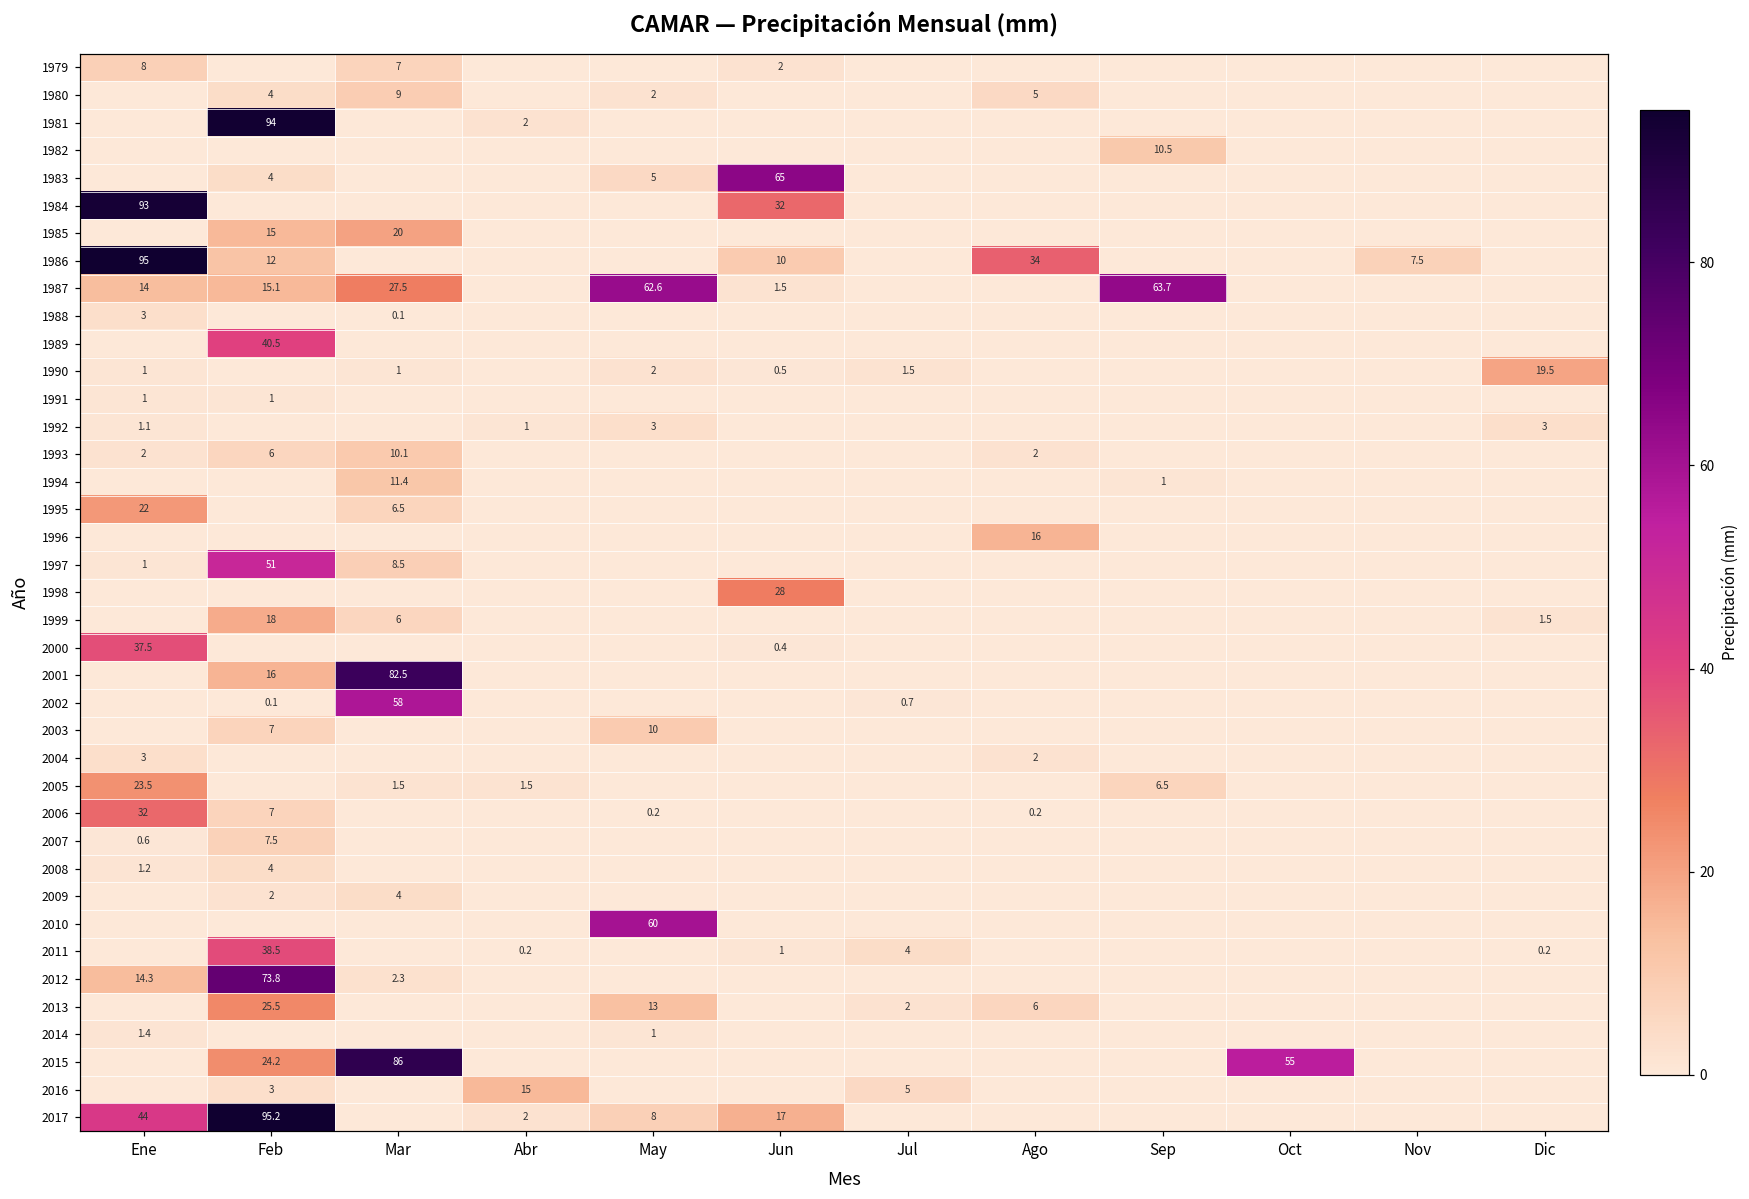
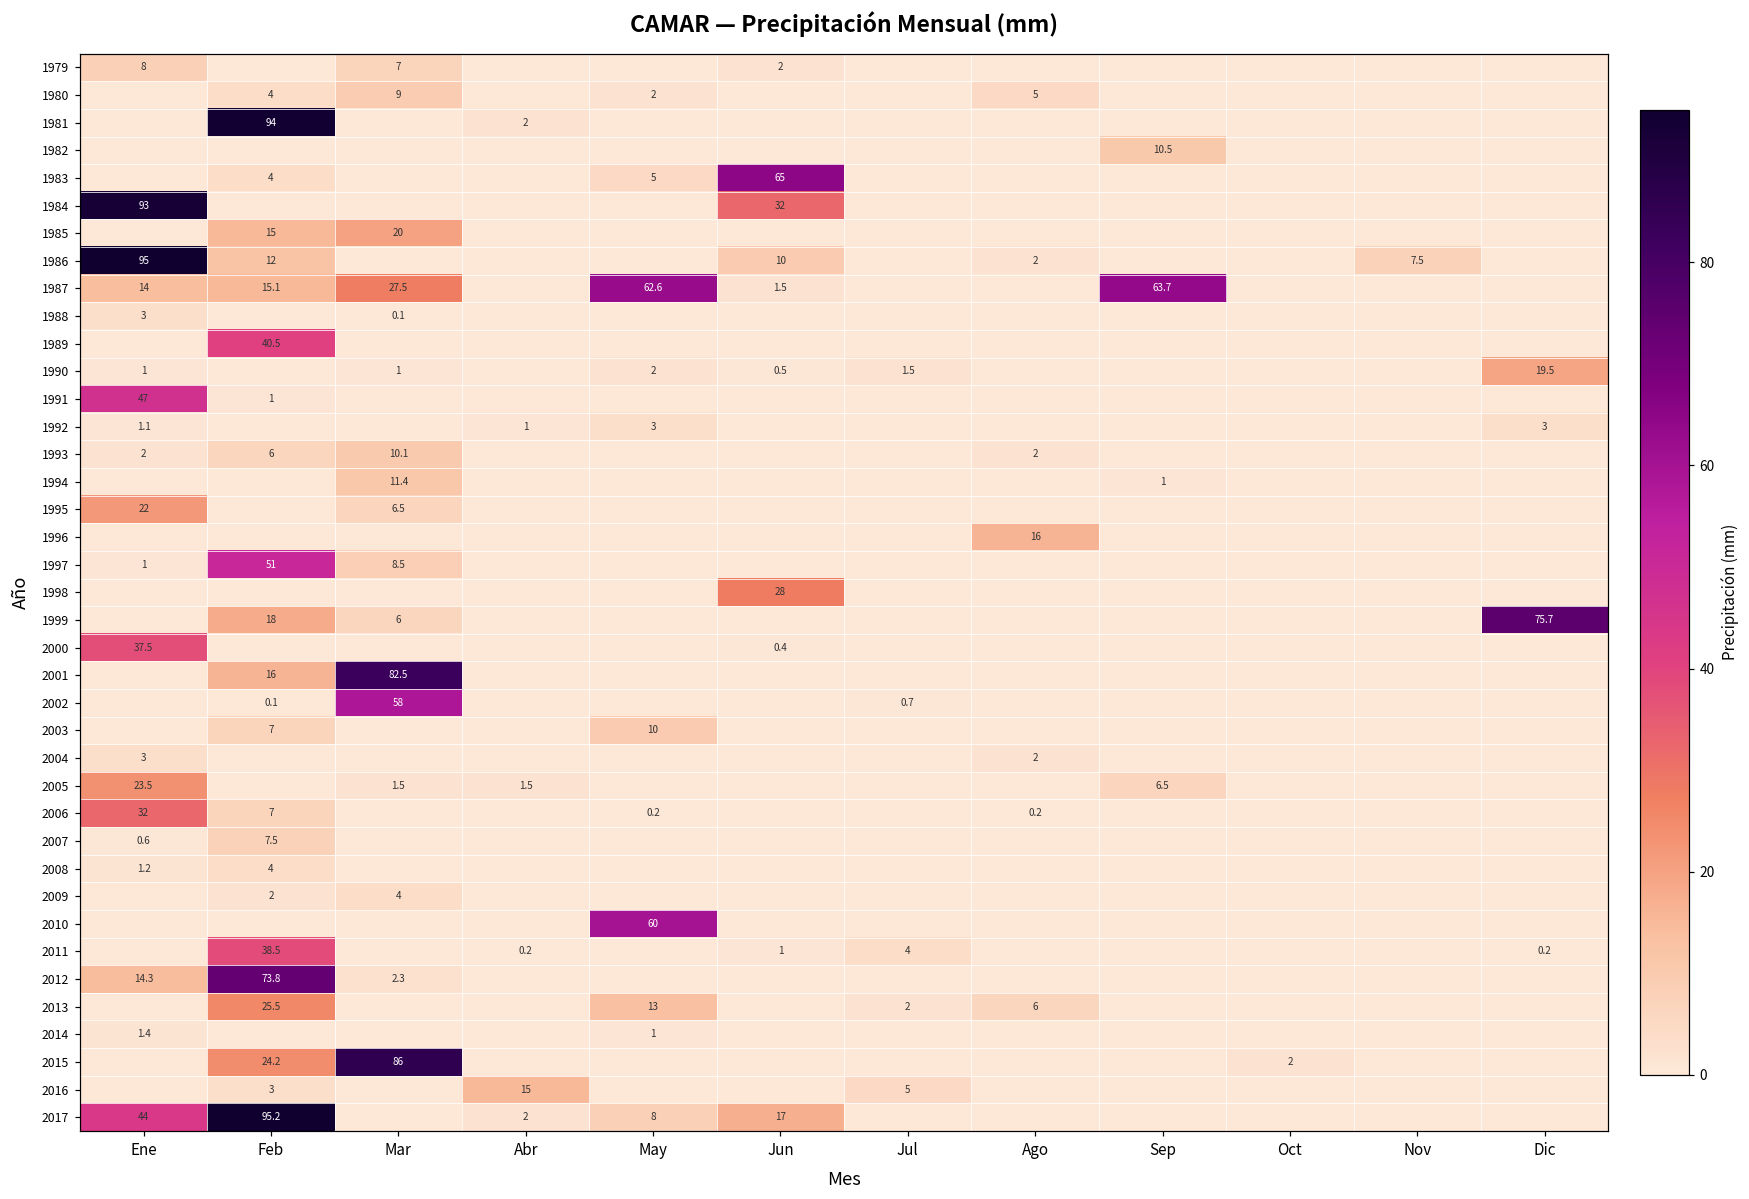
  {
    "1979": {
      "Ene": 8,
      "Mar": 7,
      "Jun": 2
    },
    "1980": {
      "Feb": 4,
      "Mar": 9,
      "May": 2,
      "Ago": 5
    },
    "1981": {
      "Feb": 94,
      "Abr": 2
    },
    "1982": {
      "Sep": 10.5
    },
    "1983": {
      "Feb": 4,
      "May": 5,
      "Jun": 65
    },
    "1984": {
      "Ene": 93,
      "Jun": 32
    },
    "1985": {
      "Feb": 15,
      "Mar": 20
    },
    "1986": {
      "Ene": 95,
      "Feb": 12,
      "Jun": 10,
-     "Ago": 34,
+     "Ago": 2,
      "Nov": 7.5
    },
    "1987": {
      "Ene": 14,
      "Feb": 15.1,
      "Mar": 27.5,
      "May": 62.6,
      "Jun": 1.5,
      "Sep": 63.7
    },
    "1988": {
      "Ene": 3,
      "Mar": 0.1
    },
    "1989": {
      "Feb": 40.5
    },
    "1990": {
      "Ene": 1,
      "Mar": 1,
      "May": 2,
      "Jun": 0.5,
      "Jul": 1.5,
      "Dic": 19.5
    },
    "1991": {
-     "Ene": 1,
+     "Ene": 47,
      "Feb": 1
    },
    "1992": {
      "Ene": 1.1,
      "Abr": 1,
      "May": 3,
      "Dic": 3
    },
    "1993": {
      "Ene": 2,
      "Feb": 6,
      "Mar": 10.1,
      "Ago": 2
    },
    "1994": {
      "Mar": 11.4,
      "Sep": 1
    },
    "1995": {
      "Ene": 22,
      "Mar": 6.5
    },
    "1996": {
      "Ago": 16
    },
    "1997": {
      "Ene": 1,
      "Feb": 51,
      "Mar": 8.5
    },
    "1998": {
      "Jun": 28
    },
    "1999": {
      "Feb": 18,
      "Mar": 6,
-     "Dic": 1.5
+     "Dic": 75.7
    },
    "2000": {
      "Ene": 37.5,
      "Jun": 0.4
    },
    "2001": {
      "Feb": 16,
      "Mar": 82.5
    },
    "2002": {
      "Feb": 0.1,
      "Mar": 58,
      "Jul": 0.7
    },
    "2003": {
      "Feb": 7,
      "May": 10
    },
    "2004": {
      "Ene": 3,
      "Ago": 2
    },
    "2005": {
      "Ene": 23.5,
      "Mar": 1.5,
      "Abr": 1.5,
      "Sep": 6.5
    },
    "2006": {
      "Ene": 32,
      "Feb": 7,
      "May": 0.2,
      "Ago": 0.2
    },
    "2007": {
      "Ene": 0.6,
      "Feb": 7.5
    },
    "2008": {
      "Ene": 1.2,
      "Feb": 4
    },
    "2009": {
      "Feb": 2,
      "Mar": 4
    },
    "2010": {
      "May": 60
    },
    "2011": {
      "Feb": 38.5,
      "Abr": 0.2,
      "Jun": 1,
      "Jul": 4,
      "Dic": 0.2
    },
    "2012": {
      "Ene": 14.3,
      "Feb": 73.8,
      "Mar": 2.3
    },
    "2013": {
      "Feb": 25.5,
      "May": 13,
      "Jul": 2,
      "Ago": 6
    },
    "2014": {
      "Ene": 1.4,
      "May": 1
    },
    "2015": {
      "Feb": 24.2,
      "Mar": 86,
-     "Oct": 55
+     "Oct": 2
    },
    "2016": {
      "Feb": 3,
      "Abr": 15,
      "Jul": 5
    },
    "2017": {
      "Ene": 44,
      "Feb": 95.2,
      "Abr": 2,
      "May": 8,
      "Jun": 17
    }
  }
